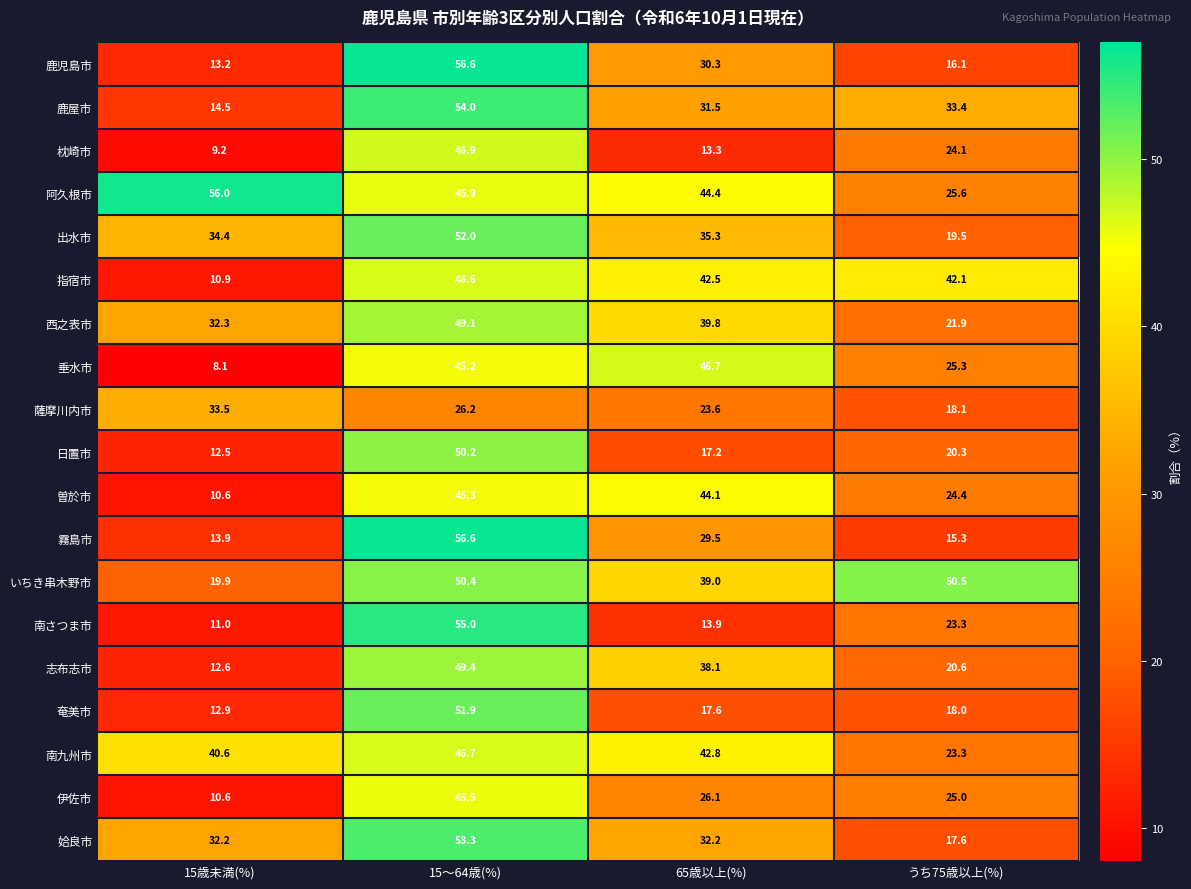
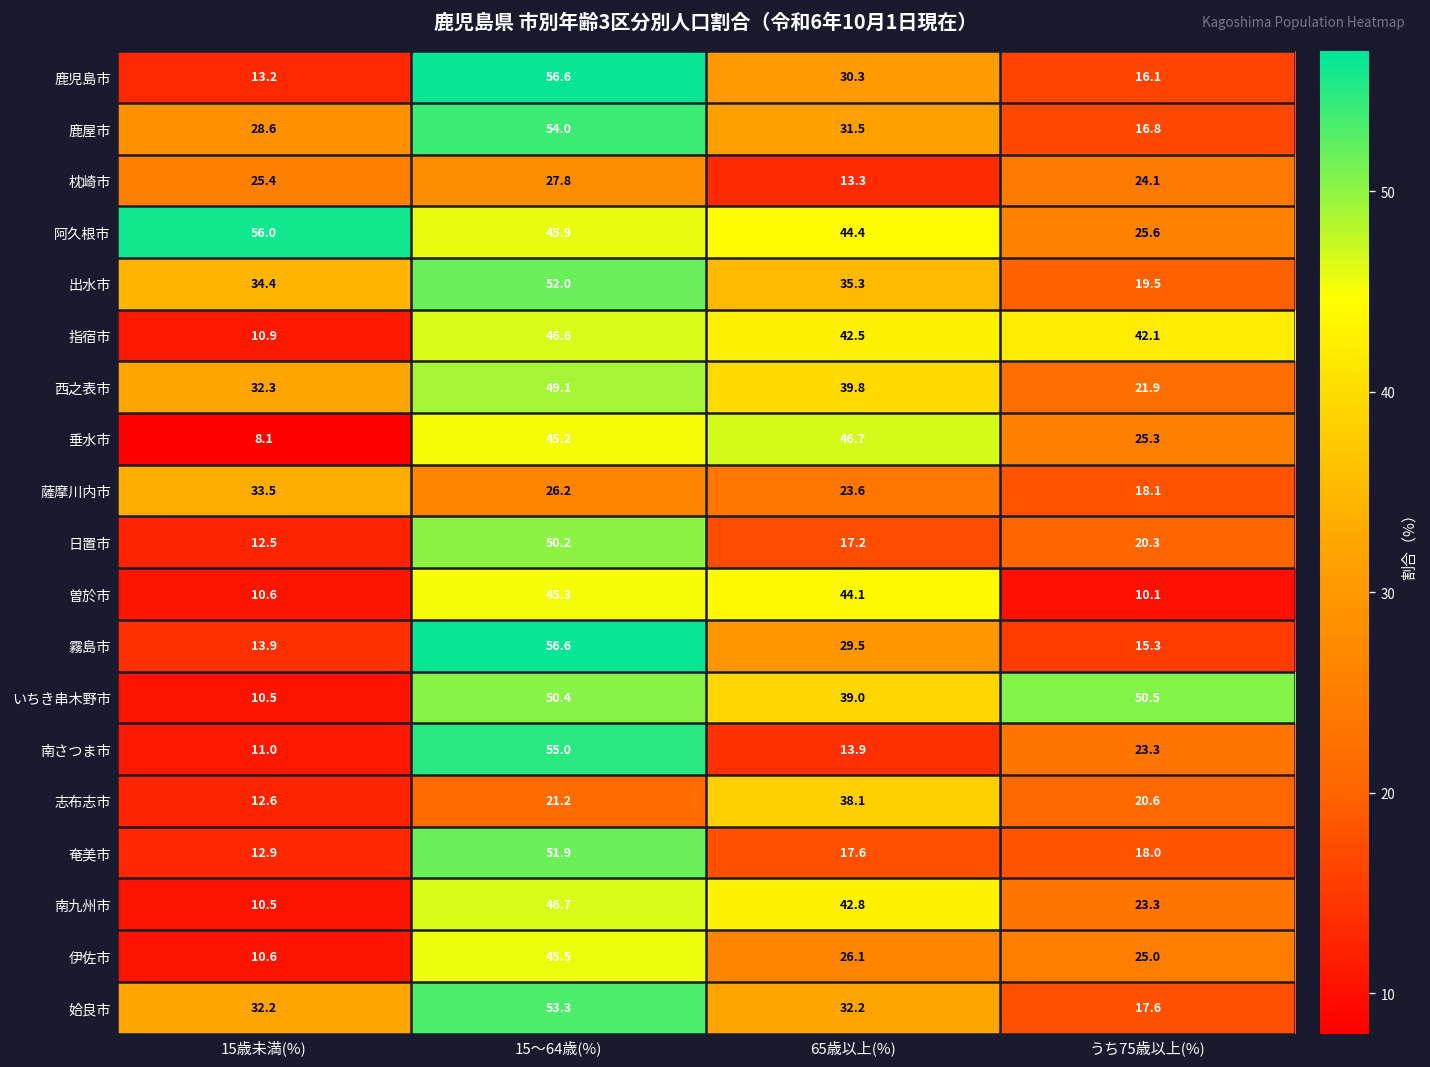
  {
    "鹿児島市": {
      "15歳未満(%)": 13.2,
      "15〜64歳(%)": 56.6,
      "65歳以上(%)": 30.3,
      "うち75歳以上(%)": 16.1
    },
    "鹿屋市": {
-     "15歳未満(%)": 14.5,
+     "15歳未満(%)": 28.6,
      "15〜64歳(%)": 54.0,
      "65歳以上(%)": 31.5,
-     "うち75歳以上(%)": 33.4
+     "うち75歳以上(%)": 16.8
    },
    "枕崎市": {
-     "15歳未満(%)": 9.2,
-     "15〜64歳(%)": 46.9,
+     "15歳未満(%)": 25.4,
+     "15〜64歳(%)": 27.8,
      "65歳以上(%)": 13.3,
      "うち75歳以上(%)": 24.1
    },
    "阿久根市": {
      "15歳未満(%)": 56.0,
      "15〜64歳(%)": 45.9,
      "65歳以上(%)": 44.4,
      "うち75歳以上(%)": 25.6
    },
    "出水市": {
      "15歳未満(%)": 34.4,
      "15〜64歳(%)": 52.0,
      "65歳以上(%)": 35.3,
      "うち75歳以上(%)": 19.5
    },
    "指宿市": {
      "15歳未満(%)": 10.9,
      "15〜64歳(%)": 46.6,
      "65歳以上(%)": 42.5,
      "うち75歳以上(%)": 42.1
    },
    "西之表市": {
      "15歳未満(%)": 32.3,
      "15〜64歳(%)": 49.1,
      "65歳以上(%)": 39.8,
      "うち75歳以上(%)": 21.9
    },
    "垂水市": {
      "15歳未満(%)": 8.1,
      "15〜64歳(%)": 45.2,
      "65歳以上(%)": 46.7,
      "うち75歳以上(%)": 25.3
    },
    "薩摩川内市": {
      "15歳未満(%)": 33.5,
      "15〜64歳(%)": 26.2,
      "65歳以上(%)": 23.6,
      "うち75歳以上(%)": 18.1
    },
    "日置市": {
      "15歳未満(%)": 12.5,
      "15〜64歳(%)": 50.2,
      "65歳以上(%)": 17.2,
      "うち75歳以上(%)": 20.3
    },
    "曽於市": {
      "15歳未満(%)": 10.6,
      "15〜64歳(%)": 45.3,
      "65歳以上(%)": 44.1,
-     "うち75歳以上(%)": 24.4
+     "うち75歳以上(%)": 10.1
    },
    "霧島市": {
      "15歳未満(%)": 13.9,
      "15〜64歳(%)": 56.6,
      "65歳以上(%)": 29.5,
      "うち75歳以上(%)": 15.3
    },
    "いちき串木野市": {
-     "15歳未満(%)": 19.9,
+     "15歳未満(%)": 10.5,
      "15〜64歳(%)": 50.4,
      "65歳以上(%)": 39.0,
      "うち75歳以上(%)": 50.5
    },
    "南さつま市": {
      "15歳未満(%)": 11.0,
      "15〜64歳(%)": 55.0,
      "65歳以上(%)": 13.9,
      "うち75歳以上(%)": 23.3
    },
    "志布志市": {
      "15歳未満(%)": 12.6,
-     "15〜64歳(%)": 49.4,
+     "15〜64歳(%)": 21.2,
      "65歳以上(%)": 38.1,
      "うち75歳以上(%)": 20.6
    },
    "奄美市": {
      "15歳未満(%)": 12.9,
      "15〜64歳(%)": 51.9,
      "65歳以上(%)": 17.6,
      "うち75歳以上(%)": 18.0
    },
    "南九州市": {
-     "15歳未満(%)": 40.6,
+     "15歳未満(%)": 10.5,
      "15〜64歳(%)": 46.7,
      "65歳以上(%)": 42.8,
      "うち75歳以上(%)": 23.3
    },
    "伊佐市": {
      "15歳未満(%)": 10.6,
      "15〜64歳(%)": 45.5,
      "65歳以上(%)": 26.1,
      "うち75歳以上(%)": 25.0
    },
    "姶良市": {
      "15歳未満(%)": 32.2,
      "15〜64歳(%)": 53.3,
      "65歳以上(%)": 32.2,
      "うち75歳以上(%)": 17.6
    }
  }
